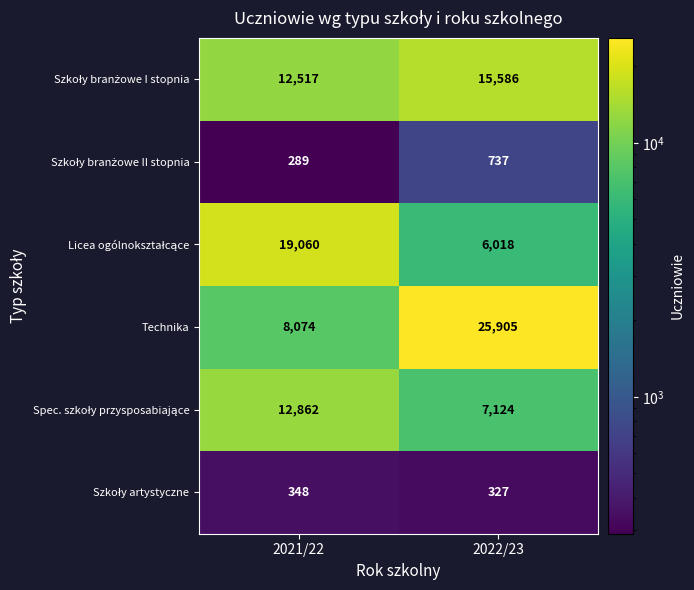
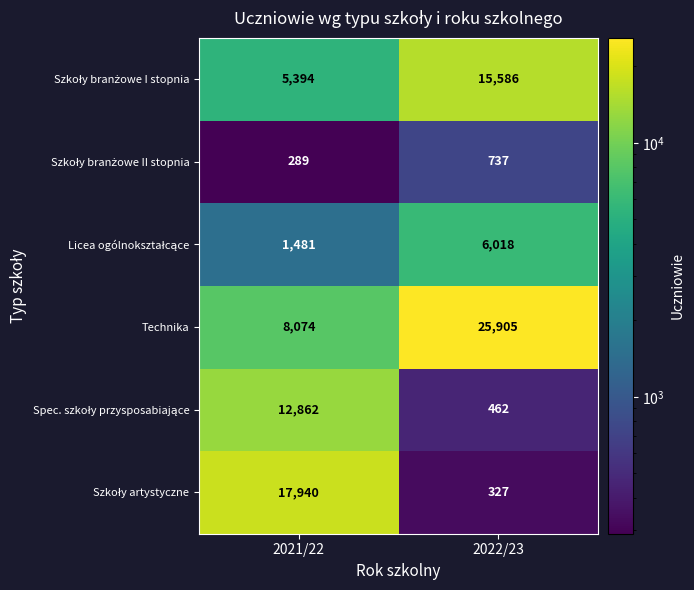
  {
    "Szkoły branżowe I stopnia": {
-     "2021/22": "12,517",
+     "2021/22": "5,394",
      "2022/23": "15,586"
    },
    "Szkoły branżowe II stopnia": {
      "2021/22": "289",
      "2022/23": "737"
    },
    "Licea ogólnokształcące": {
-     "2021/22": "19,060",
+     "2021/22": "1,481",
      "2022/23": "6,018"
    },
    "Technika": {
      "2021/22": "8,074",
      "2022/23": "25,905"
    },
    "Spec. szkoły przysposabiające": {
      "2021/22": "12,862",
-     "2022/23": "7,124"
+     "2022/23": "462"
    },
    "Szkoły artystyczne": {
-     "2021/22": "348",
+     "2021/22": "17,940",
      "2022/23": "327"
    }
  }
